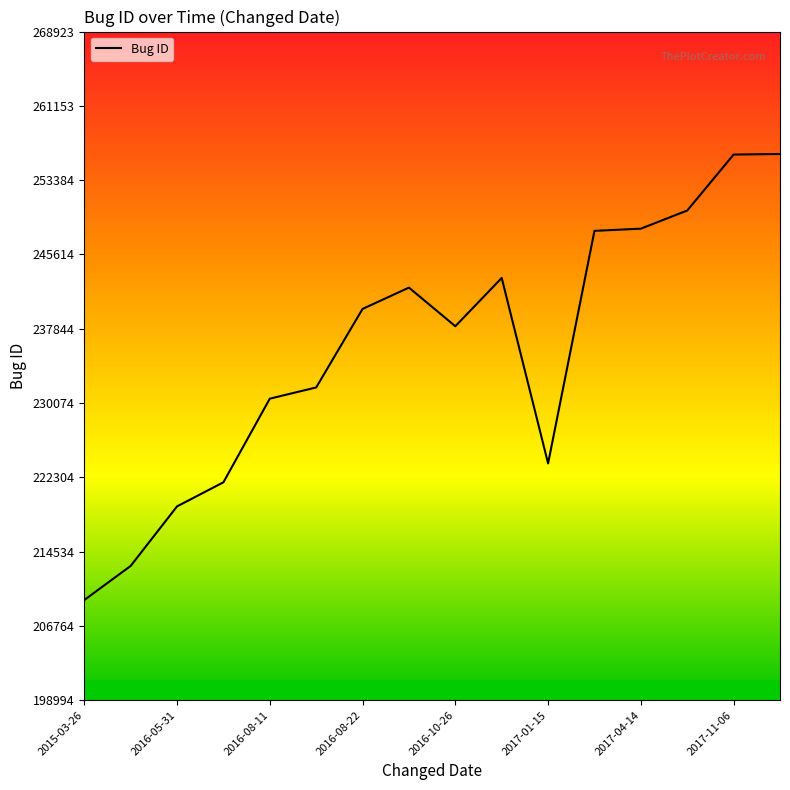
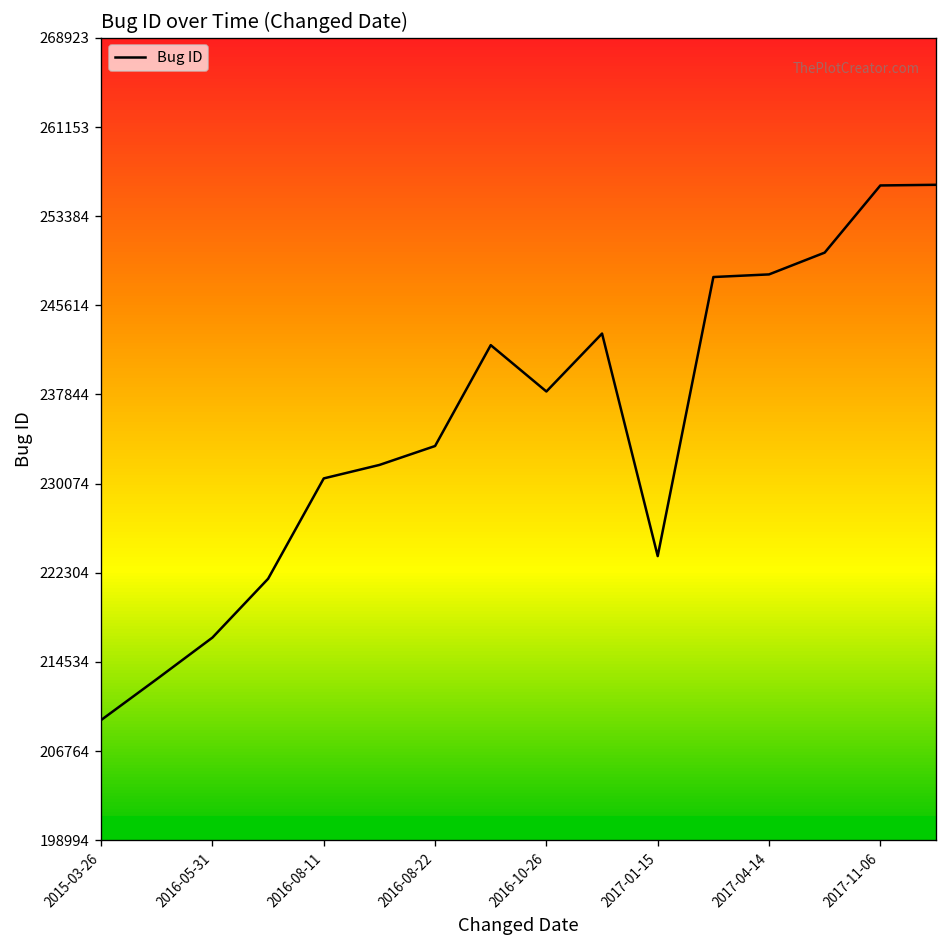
  {
    "2015-03-26": 209000,
-   "2016-05-31": 219000,
-   "2016-08-22": 240000,
+   "2016-05-31": 217000,
+   "2016-08-22": 233000,
    "2016-10-26": 238000,
    "2017-01-15": 224000,
    "2017-04-14": 248000,
    "2017-11-06": 256000
  }
